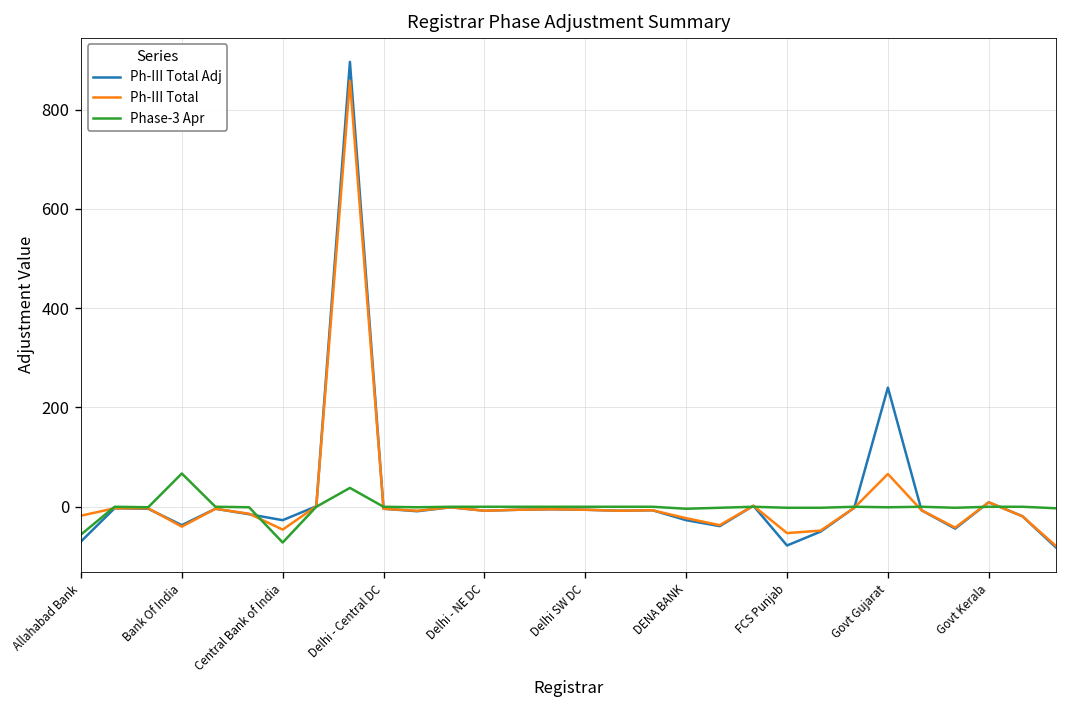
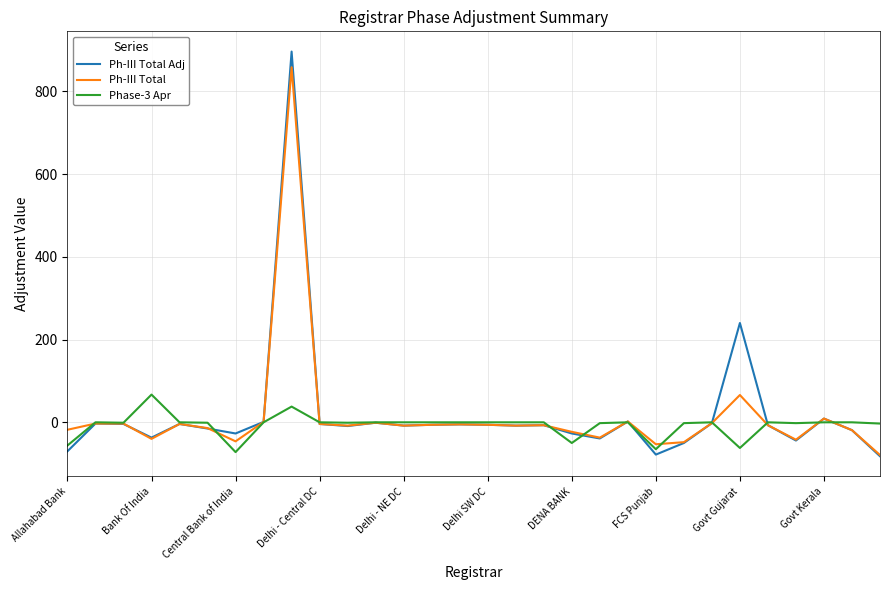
  {
    "Ph-III Total Adj": {
      "Allahabad Bank": -70,
      "Central Bank of India": -30,
      "FCS Punjab": -80,
      "Govt Gujarat": 240
    },
    "Ph-III Total": {
      "Allahabad Bank": -20,
      "Central Bank of India": -50,
      "FCS Punjab": -50,
      "Govt Gujarat": 70
    },
    "Phase-3 Apr": {
      "Allahabad Bank": -60,
      "Bank Of India": 70,
      "Central Bank of India": -70,
      "Delhi - NE DC": 0,
-     "DENA BANK": 0,
-     "FCS Punjab": 0,
-     "Govt Gujarat": 0,
+     "DENA BANK": -50,
+     "FCS Punjab": -70,
+     "Govt Gujarat": -60,
      "Govt Kerala": 0
    }
  }
